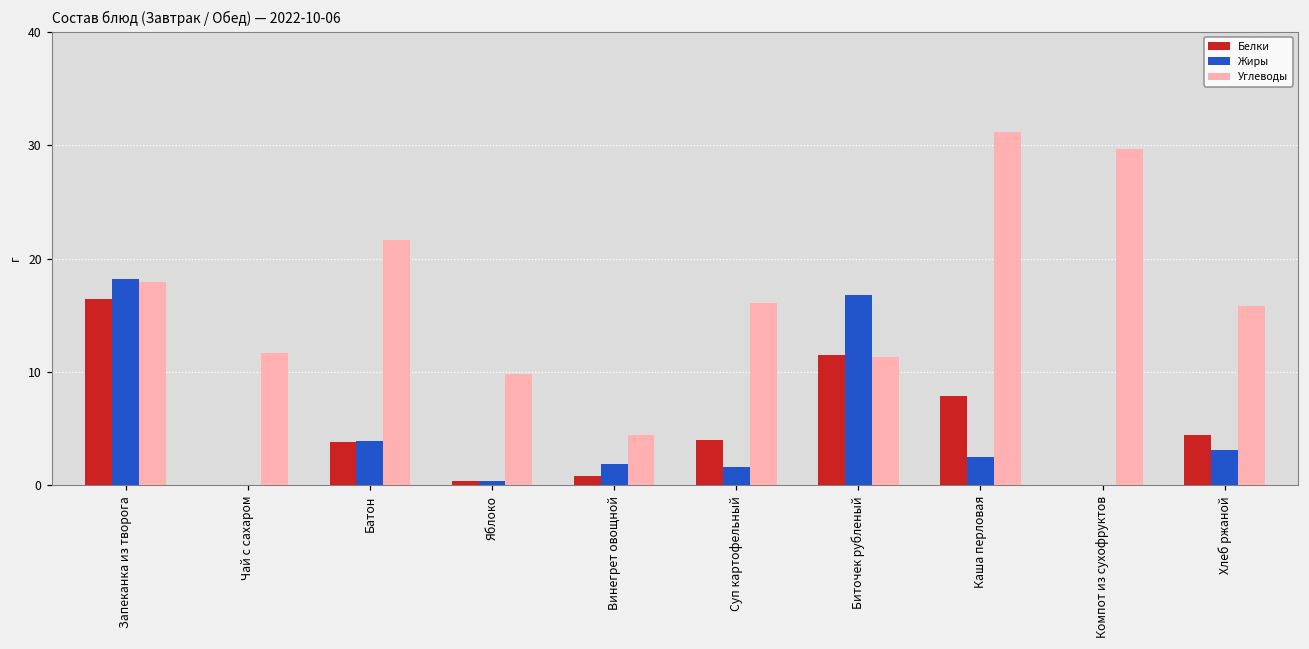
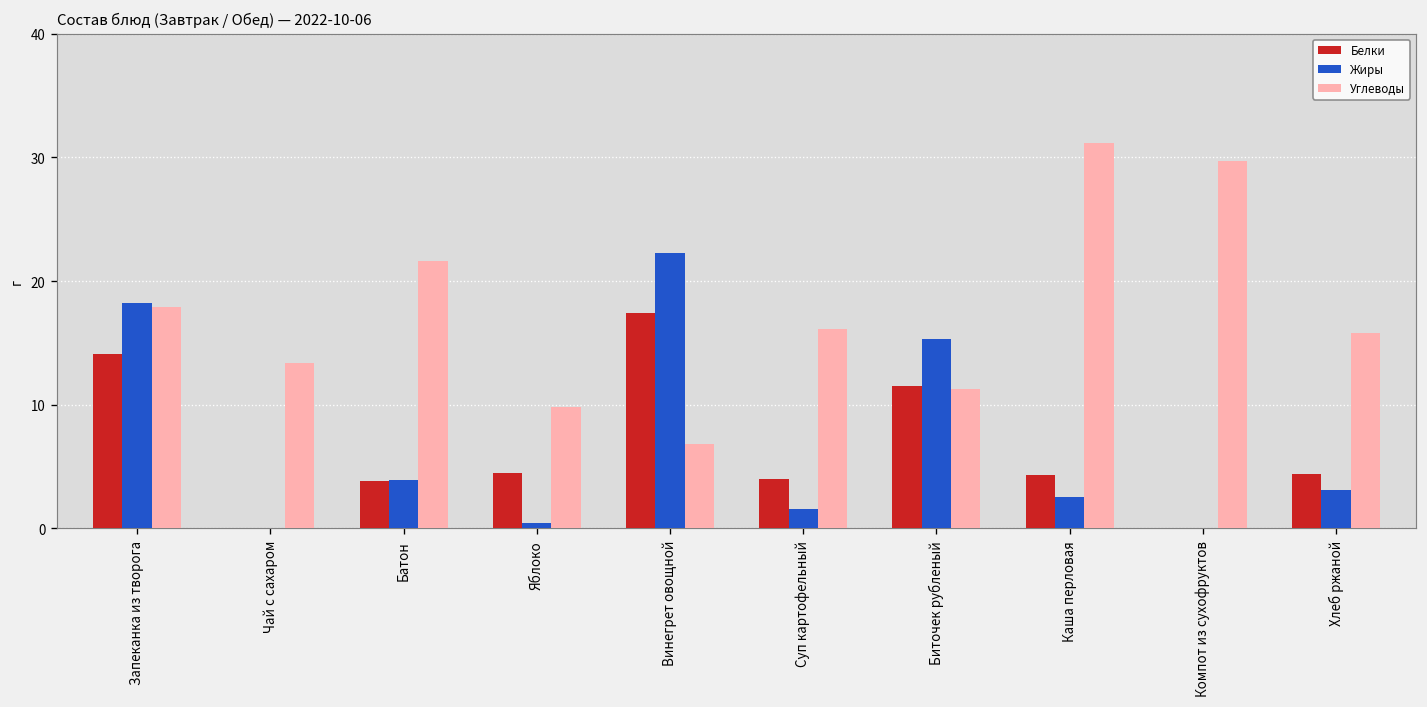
  {
    "Белки": {
-     "Запеканка из творога": 16.4,
+     "Запеканка из творога": 14.1,
      "Чай с сахаром": 0.0,
      "Батон": 3.8,
-     "Яблоко": 0.4,
-     "Винегрет овощной": 0.8,
+     "Яблоко": 4.5,
+     "Винегрет овощной": 17.4,
      "Суп картофельный": 4.0,
      "Биточек рубленый": 11.5,
-     "Каша перловая": 7.9,
+     "Каша перловая": 4.3,
      "Компот из сухофруктов": 0.0,
      "Хлеб ржаной": 4.4
    },
    "Жиры": {
      "Запеканка из творога": 18.2,
      "Чай с сахаром": 0.0,
      "Батон": 3.9,
      "Яблоко": 0.4,
-     "Винегрет овощной": 1.9,
+     "Винегрет овощной": 22.3,
      "Суп картофельный": 1.6,
-     "Биточек рубленый": 16.8,
+     "Биточек рубленый": 15.3,
      "Каша перловая": 2.5,
      "Компот из сухофруктов": 0.0,
      "Хлеб ржаной": 3.1
    },
    "Углеводы": {
      "Запеканка из творога": 17.9,
-     "Чай с сахаром": 11.7,
+     "Чай с сахаром": 13.4,
      "Батон": 21.6,
      "Яблоко": 9.8,
-     "Винегрет овощной": 4.4,
+     "Винегрет овощной": 6.8,
      "Суп картофельный": 16.1,
      "Биточек рубленый": 11.3,
      "Каша перловая": 31.2,
      "Компот из сухофруктов": 29.7,
      "Хлеб ржаной": 15.8
    }
  }
